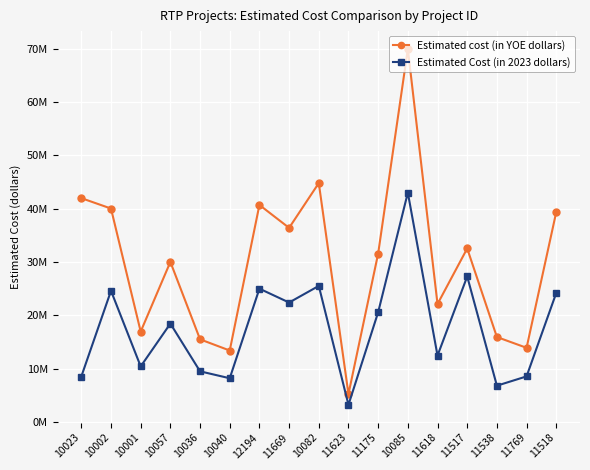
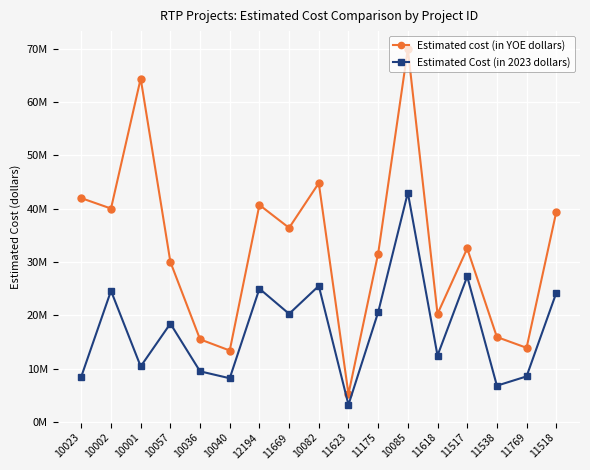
  {
    "Estimated cost (in YOE dollars)": {
      "10023": 42000000,
      "10002": 40000000,
-     "10001": 17000000,
+     "10001": 64000000,
      "10057": 30000000,
      "10036": 16000000,
      "10040": 13000000,
      "12194": 41000000,
      "11669": 36000000,
      "10082": 45000000,
      "11623": 5000000,
      "11175": 32000000,
-     "11618": 22000000,
+     "11618": 20000000,
      "11517": 33000000,
      "11538": 16000000,
      "11769": 14000000,
      "11518": 39000000
    },
    "Estimated Cost (in 2023 dollars)": {
      "10023": 9000000,
      "10002": 25000000,
      "10001": 10000000,
      "10057": 18000000,
      "10036": 10000000,
      "10040": 8000000,
      "12194": 25000000,
-     "11669": 22000000,
+     "11669": 20000000,
      "10082": 26000000,
      "11623": 3000000,
      "11175": 21000000,
      "10085": 43000000,
      "11618": 12000000,
      "11517": 27000000,
      "11538": 7000000,
      "11769": 9000000,
      "11518": 24000000
    }
  }
